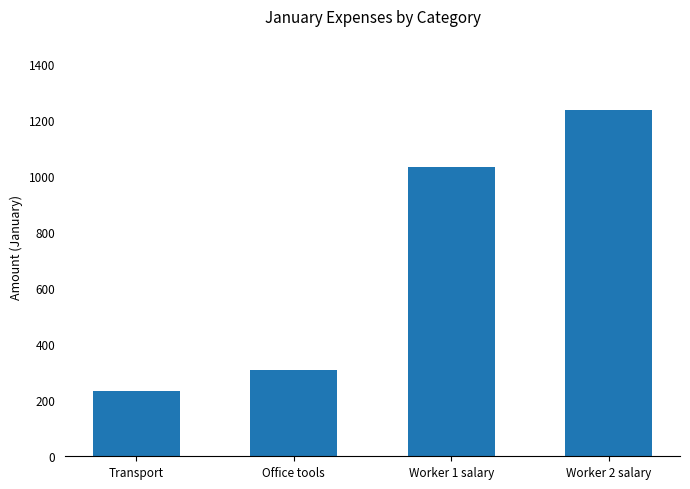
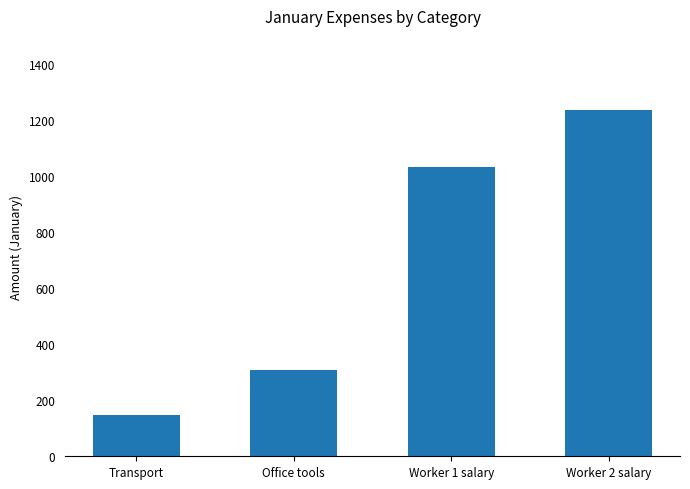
  {
-   "Transport": 230,
+   "Transport": 150,
    "Office tools": 310,
    "Worker 1 salary": 1030,
    "Worker 2 salary": 1230
  }
